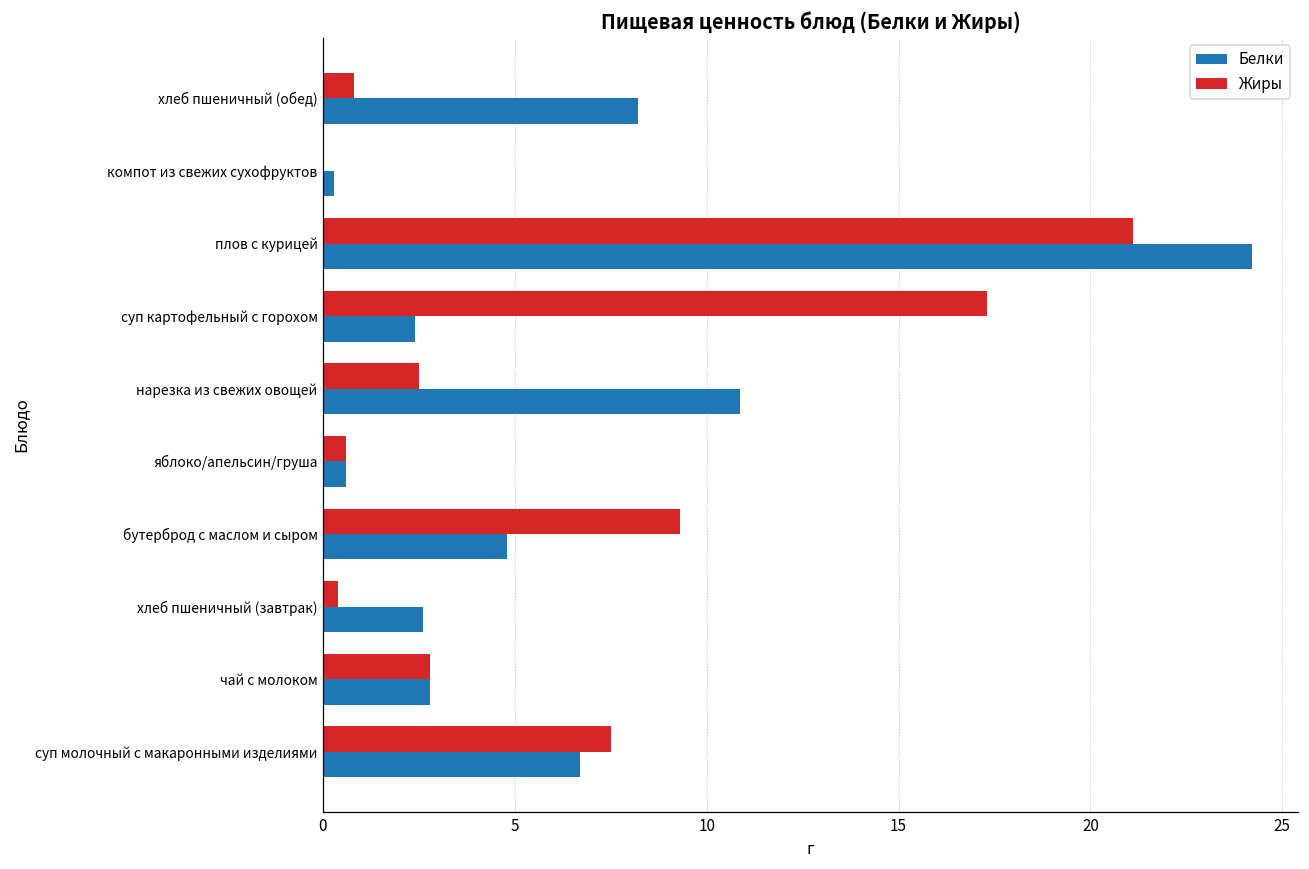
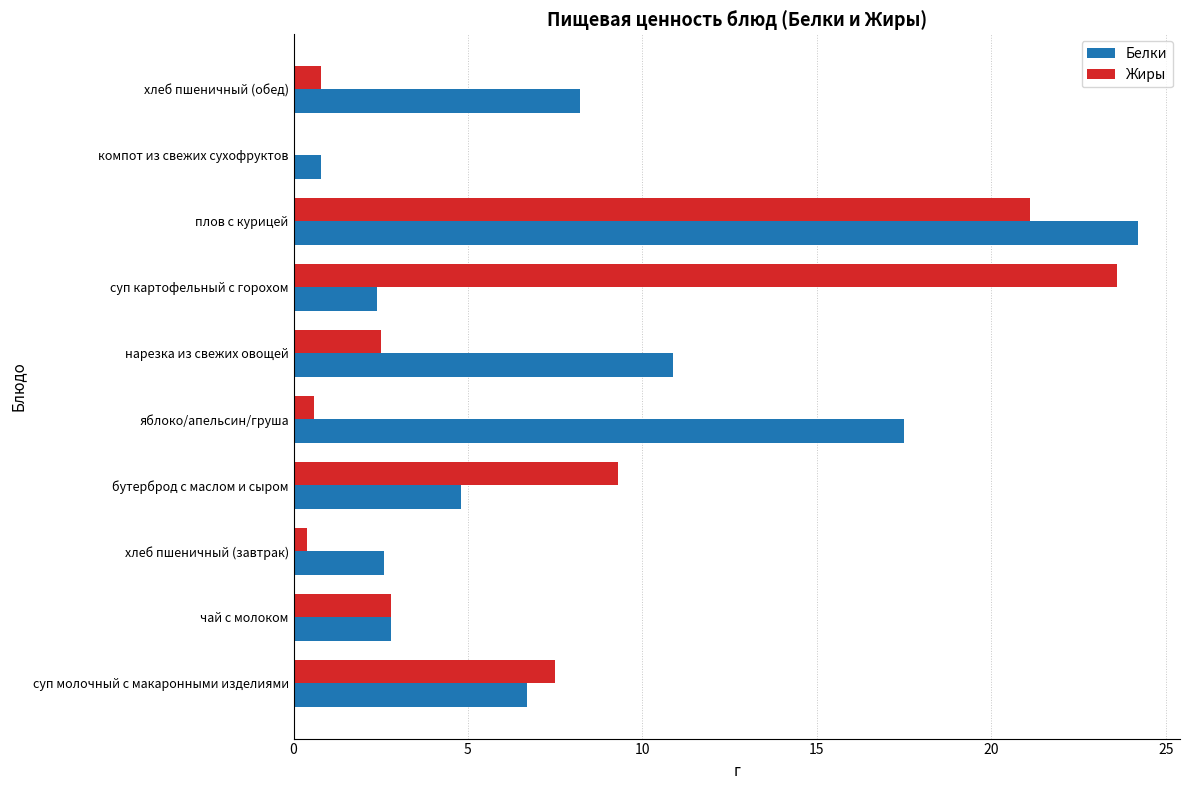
  {
    "Белки": {
      "хлеб пшеничный (обед)": 8.2,
-     "компот из свежих сухофруктов": 0.3,
+     "компот из свежих сухофруктов": 0.8,
      "плов с курицей": 24.2,
      "суп картофельный с горохом": 2.4,
      "нарезка из свежих овощей": 10.9,
-     "яблоко/апельсин/груша": 0.6,
+     "яблоко/апельсин/груша": 17.5,
      "бутерброд с маслом и сыром": 4.8,
      "хлеб пшеничный (завтрак)": 2.6,
      "чай с молоком": 2.8,
      "суп молочный с макаронными изделиями": 6.7
    },
    "Жиры": {
      "хлеб пшеничный (обед)": 0.8,
      "компот из свежих сухофруктов": 0.0,
      "плов с курицей": 21.1,
-     "суп картофельный с горохом": 17.3,
+     "суп картофельный с горохом": 23.6,
      "нарезка из свежих овощей": 2.5,
      "яблоко/апельсин/груша": 0.6,
      "бутерброд с маслом и сыром": 9.3,
      "хлеб пшеничный (завтрак)": 0.4,
      "чай с молоком": 2.8,
      "суп молочный с макаронными изделиями": 7.5
    }
  }
